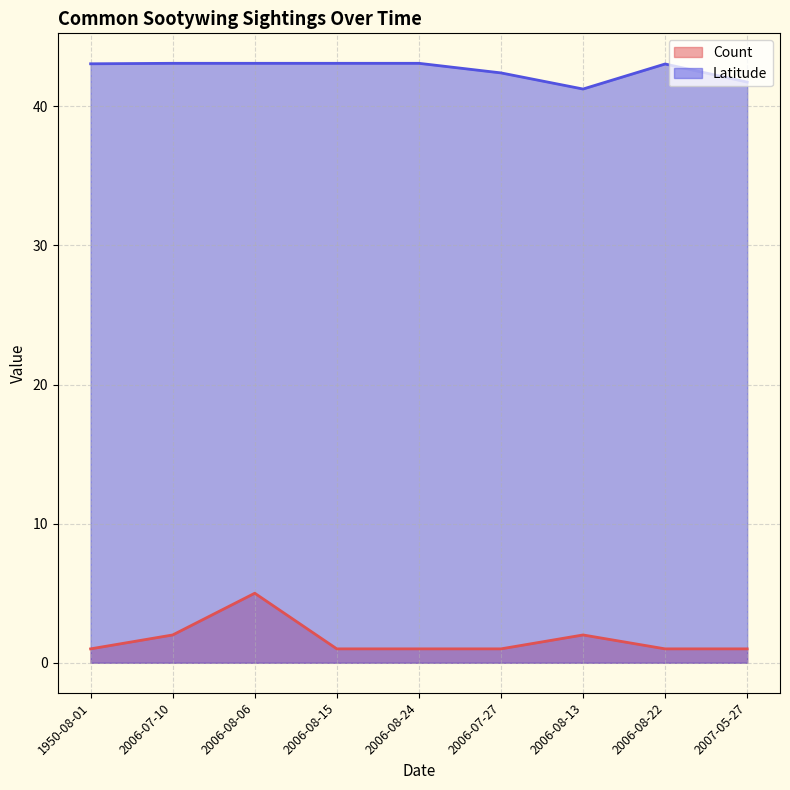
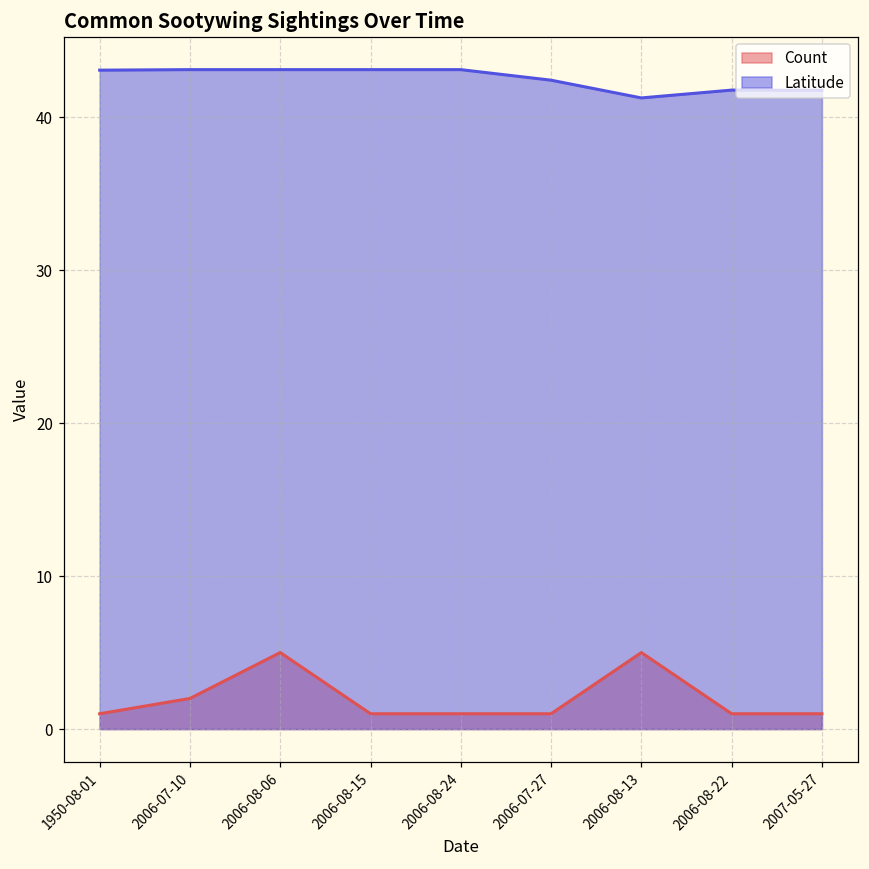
  {
    "Count": {
      "1950-08-01": 1,
      "2006-07-10": 2,
      "2006-08-06": 5,
      "2006-08-15": 1,
      "2006-08-24": 1,
      "2006-07-27": 1,
-     "2006-08-13": 2,
+     "2006-08-13": 5,
      "2006-08-22": 1,
      "2007-05-27": 1
    },
    "Latitude": {
      "1950-08-01": 43.1,
      "2006-07-10": 43.1,
      "2006-08-06": 43.1,
      "2006-08-15": 43.1,
      "2006-08-24": 43.1,
      "2006-07-27": 42.4,
      "2006-08-13": 41.2,
-     "2006-08-22": 43.0
+     "2006-08-22": 41.8
    }
  }
